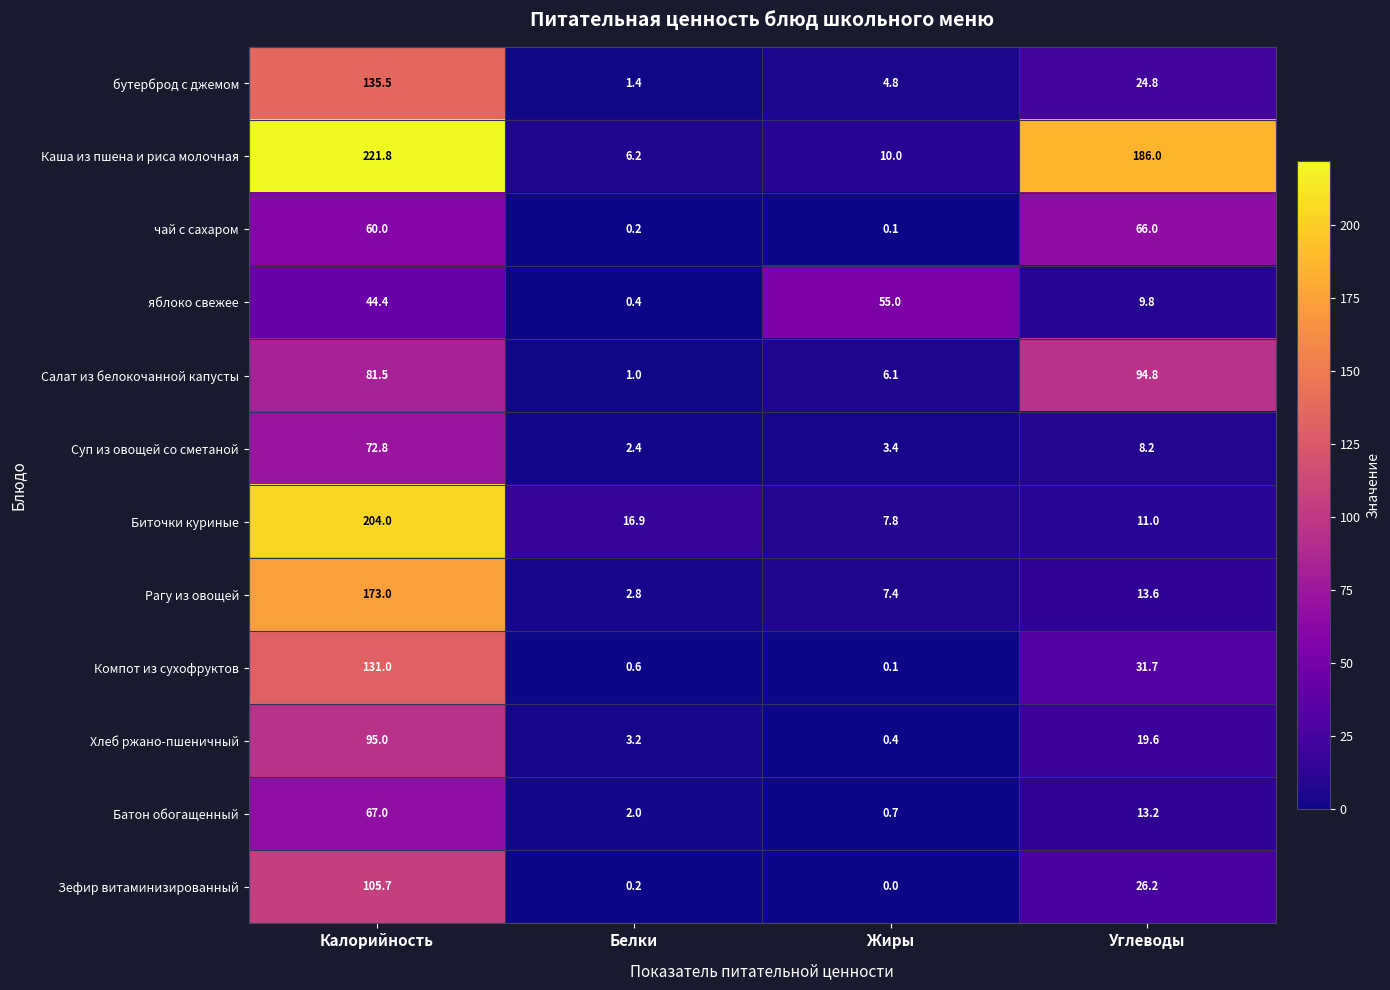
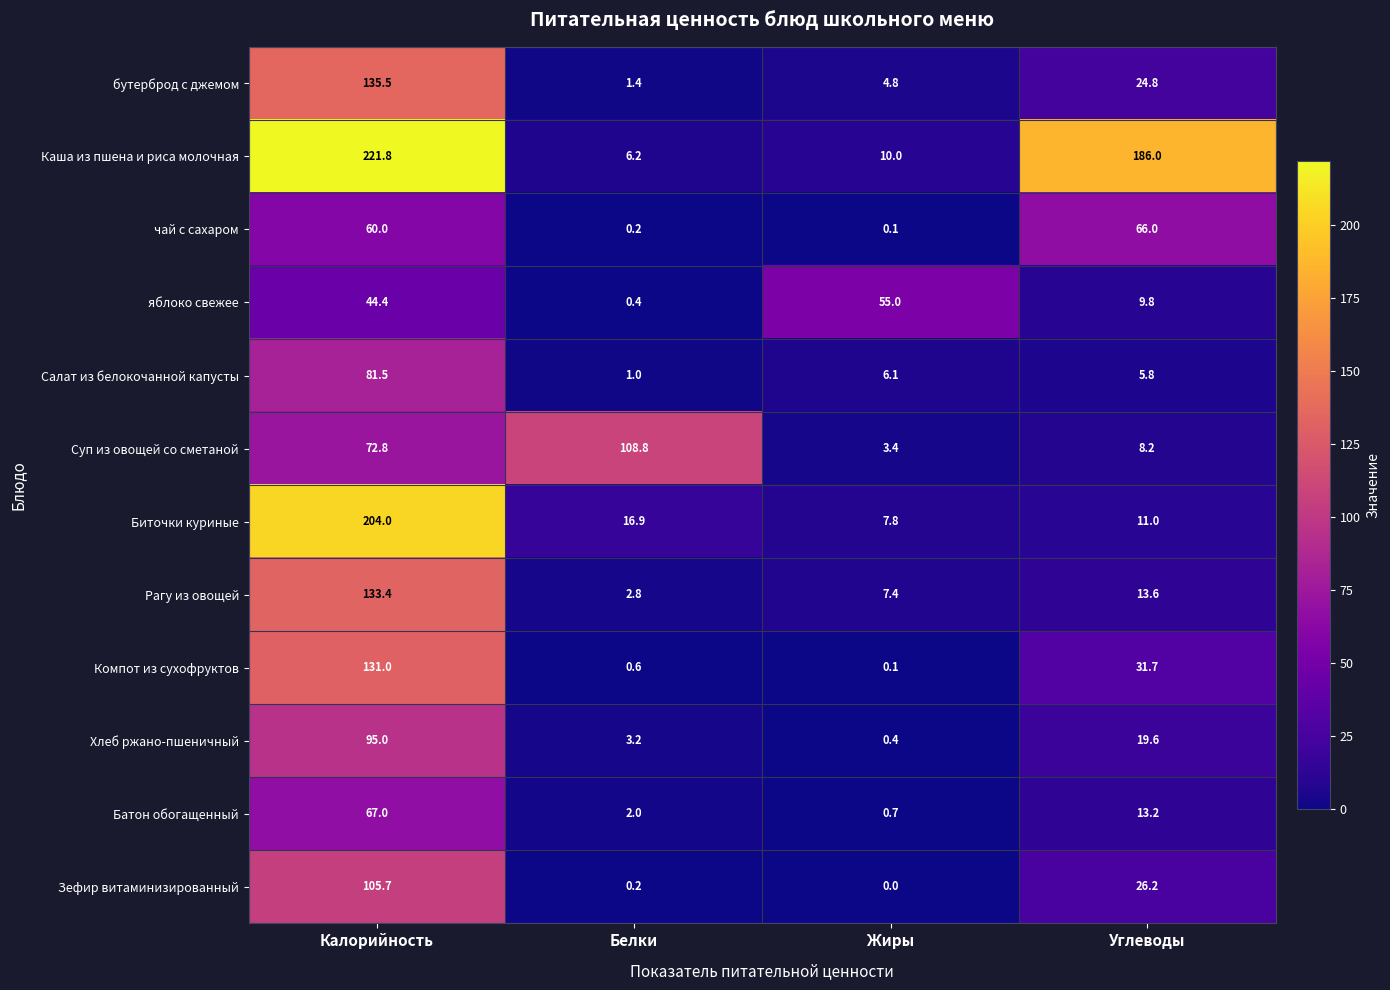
  {
    "бутерброд с джемом": {
      "Калорийность": 135.5,
      "Белки": 1.4,
      "Жиры": 4.8,
      "Углеводы": 24.8
    },
    "Каша из пшена и риса молочная": {
      "Калорийность": 221.8,
      "Белки": 6.2,
      "Жиры": 10.0,
      "Углеводы": 186.0
    },
    "чай с сахаром": {
      "Калорийность": 60.0,
      "Белки": 0.2,
      "Жиры": 0.1,
      "Углеводы": 66.0
    },
    "яблоко свежее": {
      "Калорийность": 44.4,
      "Белки": 0.4,
      "Жиры": 55.0,
      "Углеводы": 9.8
    },
    "Салат из белокочанной капусты": {
      "Калорийность": 81.5,
      "Белки": 1.0,
      "Жиры": 6.1,
-     "Углеводы": 94.8
+     "Углеводы": 5.8
    },
    "Суп из овощей со сметаной": {
      "Калорийность": 72.8,
-     "Белки": 2.4,
+     "Белки": 108.8,
      "Жиры": 3.4,
      "Углеводы": 8.2
    },
    "Биточки куриные": {
      "Калорийность": 204.0,
      "Белки": 16.9,
      "Жиры": 7.8,
      "Углеводы": 11.0
    },
    "Рагу из овощей": {
-     "Калорийность": 173.0,
+     "Калорийность": 133.4,
      "Белки": 2.8,
      "Жиры": 7.4,
      "Углеводы": 13.6
    },
    "Компот из сухофруктов": {
      "Калорийность": 131.0,
      "Белки": 0.6,
      "Жиры": 0.1,
      "Углеводы": 31.7
    },
    "Хлеб ржано-пшеничный": {
      "Калорийность": 95.0,
      "Белки": 3.2,
      "Жиры": 0.4,
      "Углеводы": 19.6
    },
    "Батон обогащенный": {
      "Калорийность": 67.0,
      "Белки": 2.0,
      "Жиры": 0.7,
      "Углеводы": 13.2
    },
    "Зефир витаминизированный": {
      "Калорийность": 105.7,
      "Белки": 0.2,
      "Жиры": 0.0,
      "Углеводы": 26.2
    }
  }
